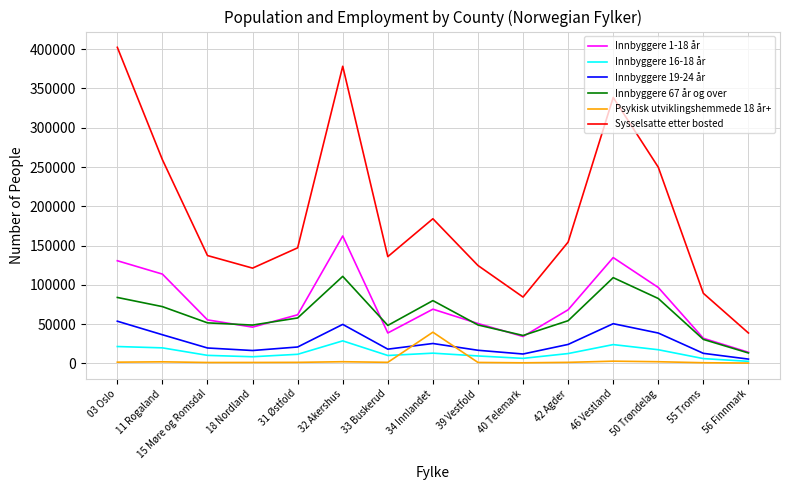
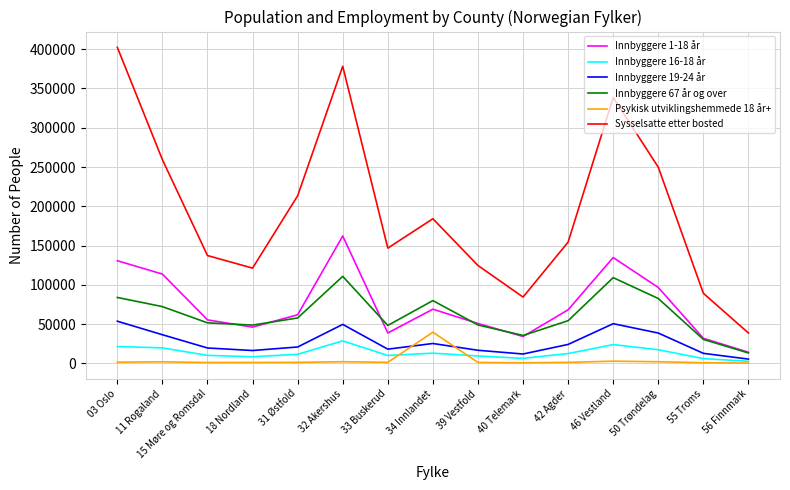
  {
    "Innbyggere 1-18 år": {
      "03 Oslo": 130000,
      "11 Rogaland": 110000,
      "15 Møre og Romsdal": 60000,
      "31 Østfold": 60000,
      "32 Akershus": 160000,
      "33 Buskerud": 40000,
      "34 Innlandet": 70000,
      "42 Agder": 70000,
      "46 Vestland": 130000,
      "50 Trøndelag": 100000
    },
    "Innbyggere 16-18 år": {
      "03 Oslo": 20000,
      "11 Rogaland": 20000,
      "15 Møre og Romsdal": 10000,
      "18 Nordland": 10000,
      "31 Østfold": 10000,
      "32 Akershus": 30000,
      "33 Buskerud": 10000,
      "34 Innlandet": 10000,
      "39 Vestfold": 10000,
      "40 Telemark": 10000,
      "42 Agder": 10000,
      "46 Vestland": 20000,
      "50 Trøndelag": 20000,
      "55 Troms": 10000
    },
    "Innbyggere 19-24 år": {
      "03 Oslo": 50000,
      "11 Rogaland": 40000,
      "15 Møre og Romsdal": 20000,
      "18 Nordland": 20000,
      "31 Østfold": 20000,
      "32 Akershus": 50000,
      "33 Buskerud": 20000,
      "34 Innlandet": 30000,
      "39 Vestfold": 20000,
      "40 Telemark": 10000,
      "42 Agder": 20000,
      "46 Vestland": 50000,
      "50 Trøndelag": 40000,
      "55 Troms": 10000
    },
    "Innbyggere 67 år og over": {
      "03 Oslo": 80000,
      "11 Rogaland": 70000,
      "15 Møre og Romsdal": 50000,
      "31 Østfold": 60000,
      "32 Akershus": 110000,
      "33 Buskerud": 50000,
      "34 Innlandet": 80000,
      "42 Agder": 50000,
      "46 Vestland": 110000,
      "50 Trøndelag": 80000
    },
    "Psykisk utviklingshemmede 18 år+": {
      "03 Oslo": 0,
      "11 Rogaland": 0,
      "15 Møre og Romsdal": 0,
      "18 Nordland": 0,
      "31 Østfold": 0,
      "32 Akershus": 0,
      "33 Buskerud": 0,
      "34 Innlandet": 40000,
      "39 Vestfold": 0,
      "40 Telemark": 0,
      "42 Agder": 0,
      "46 Vestland": 0,
      "50 Trøndelag": 0,
      "55 Troms": 0
    },
    "Sysselsatte etter bosted": {
      "03 Oslo": 400000,
      "11 Rogaland": 260000,
      "15 Møre og Romsdal": 140000,
      "18 Nordland": 120000,
-     "31 Østfold": 150000,
+     "31 Østfold": 210000,
      "32 Akershus": 380000,
-     "33 Buskerud": 140000,
+     "33 Buskerud": 150000,
      "34 Innlandet": 180000,
      "39 Vestfold": 120000,
      "40 Telemark": 80000,
      "42 Agder": 150000,
      "50 Trøndelag": 250000,
      "55 Troms": 90000,
      "56 Finnmark": 40000
    }
  }
